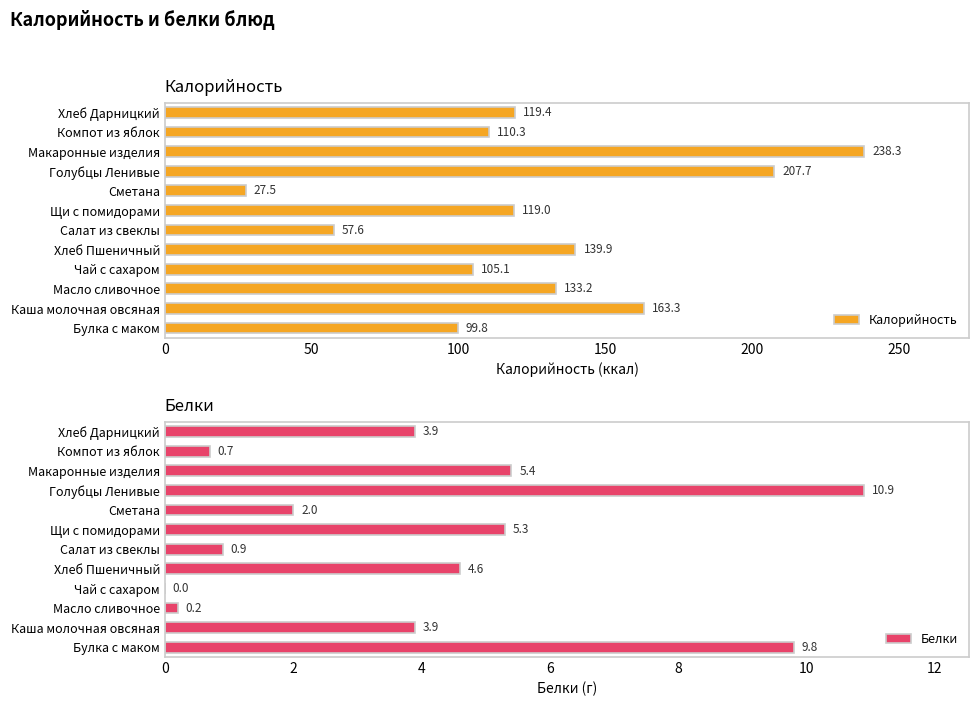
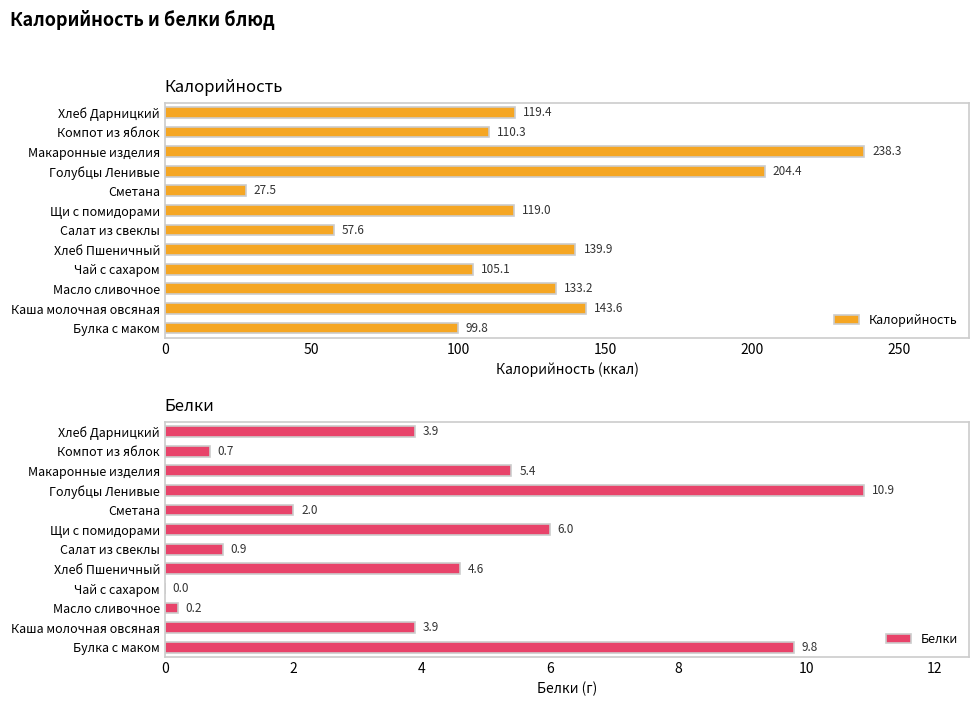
  {
    "Калорийность": {
      "Хлеб Дарницкий": 119.4,
      "Компот из яблок": 110.3,
      "Макаронные изделия": 238.3,
-     "Голубцы Ленивые": 207.7,
+     "Голубцы Ленивые": 204.4,
      "Сметана": 27.5,
      "Щи с помидорами": 119.0,
      "Салат из свеклы": 57.6,
      "Хлеб Пшеничный": 139.9,
      "Чай с сахаром": 105.1,
      "Масло сливочное": 133.2,
-     "Каша молочная овсяная": 163.3,
+     "Каша молочная овсяная": 143.6,
      "Булка с маком": 99.8
    },
    "Белки": {
      "Хлеб Дарницкий": 3.9,
      "Компот из яблок": 0.7,
      "Макаронные изделия": 5.4,
      "Голубцы Ленивые": 10.9,
      "Сметана": 2.0,
-     "Щи с помидорами": 5.3,
+     "Щи с помидорами": 6.0,
      "Салат из свеклы": 0.9,
      "Хлеб Пшеничный": 4.6,
      "Чай с сахаром": 0.0,
      "Масло сливочное": 0.2,
      "Каша молочная овсяная": 3.9,
      "Булка с маком": 9.8
    }
  }
